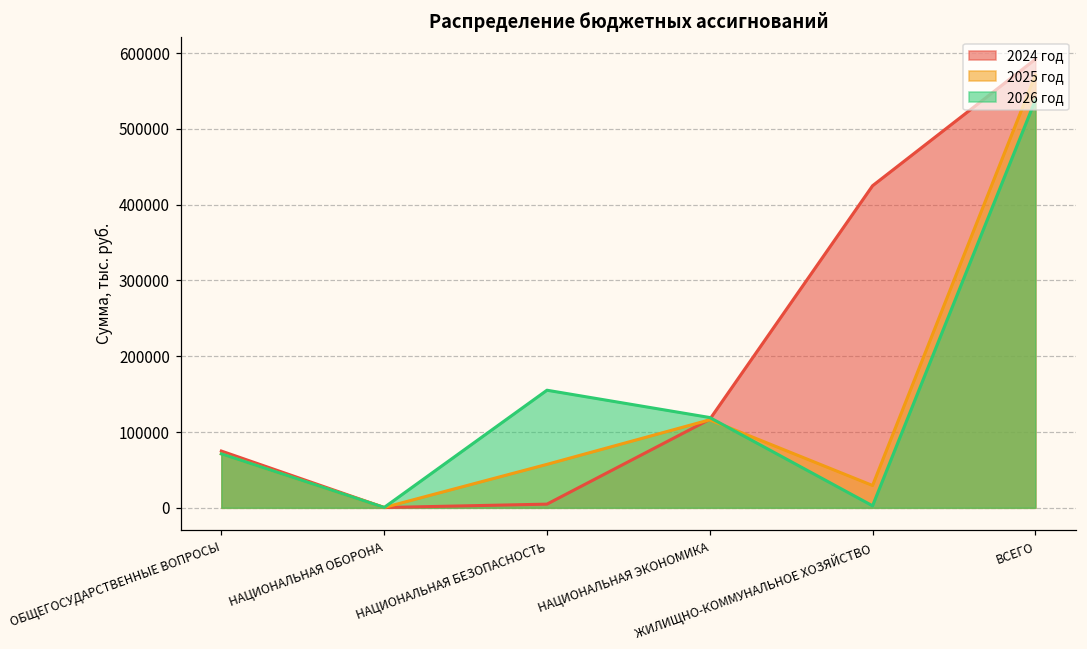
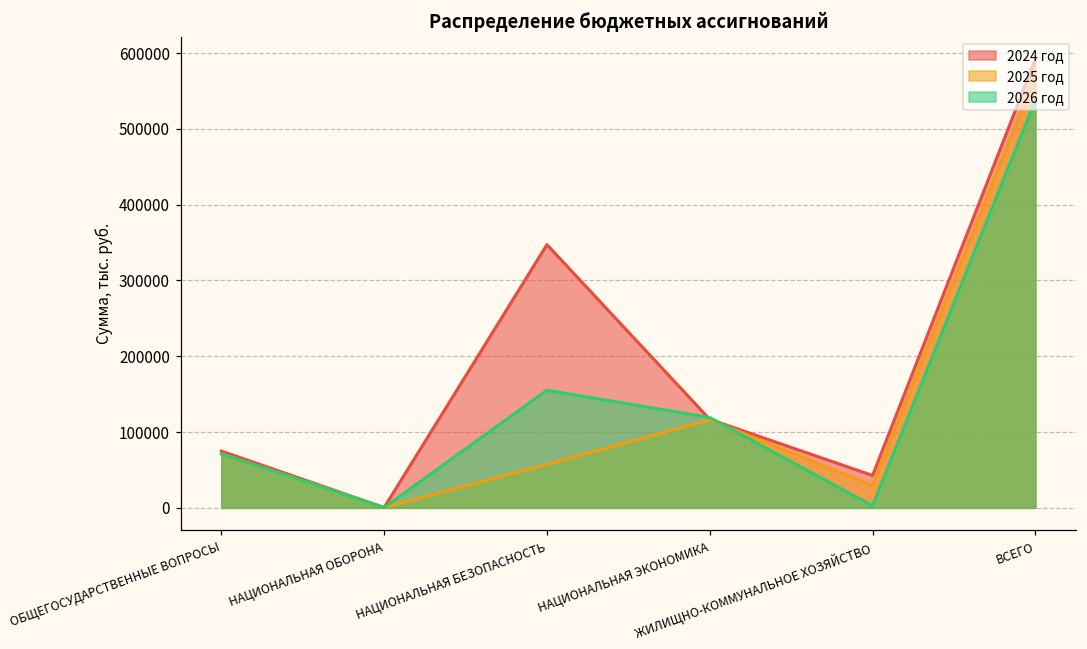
  {
    "2024 год": {
      "ОБЩЕГОСУДАРСТВЕННЫЕ ВОПРОСЫ": 70000,
-     "НАЦИОНАЛЬНАЯ БЕЗОПАСНОСТЬ": 0,
-     "ЖИЛИЩНО-КОММУНАЛЬНОЕ ХОЗЯЙСТВО": 420000
+     "НАЦИОНАЛЬНАЯ БЕЗОПАСНОСТЬ": 350000,
+     "ЖИЛИЩНО-КОММУНАЛЬНОЕ ХОЗЯЙСТВО": 40000
    },
    "2025 год": {
      "НАЦИОНАЛЬНАЯ БЕЗОПАСНОСТЬ": 60000,
      "ЖИЛИЩНО-КОММУНАЛЬНОЕ ХОЗЯЙСТВО": 30000
    },
    "2026 год": {
      "НАЦИОНАЛЬНАЯ БЕЗОПАСНОСТЬ": 160000,
      "ЖИЛИЩНО-КОММУНАЛЬНОЕ ХОЗЯЙСТВО": 0
    }
  }
